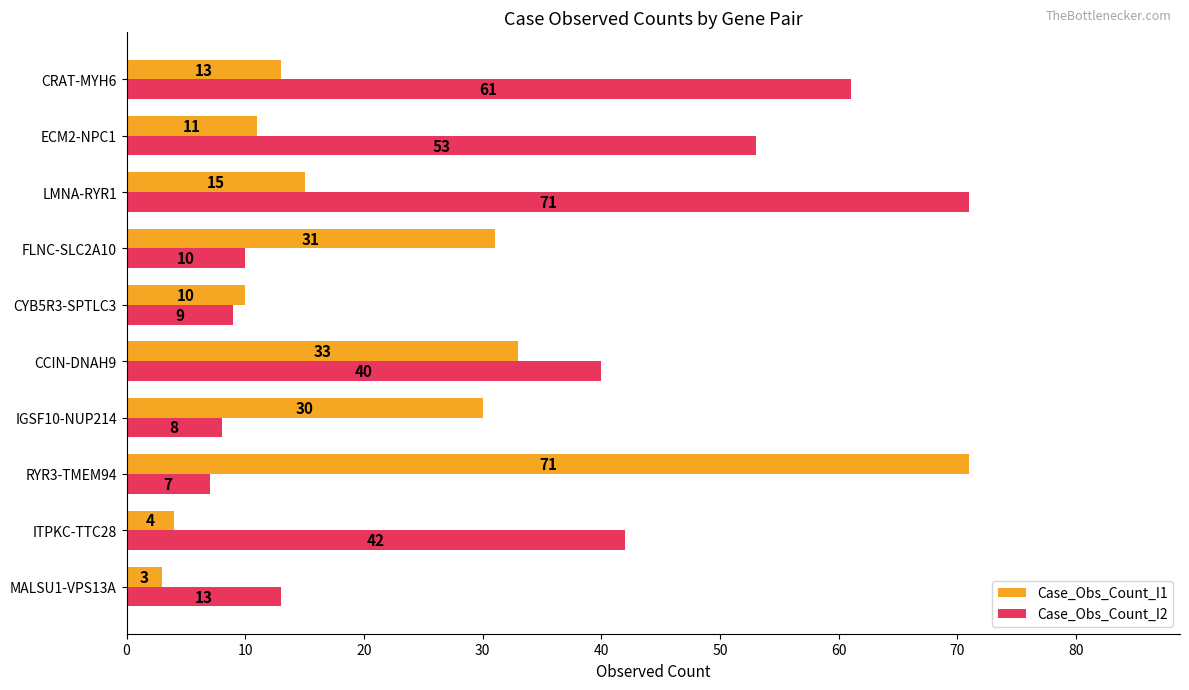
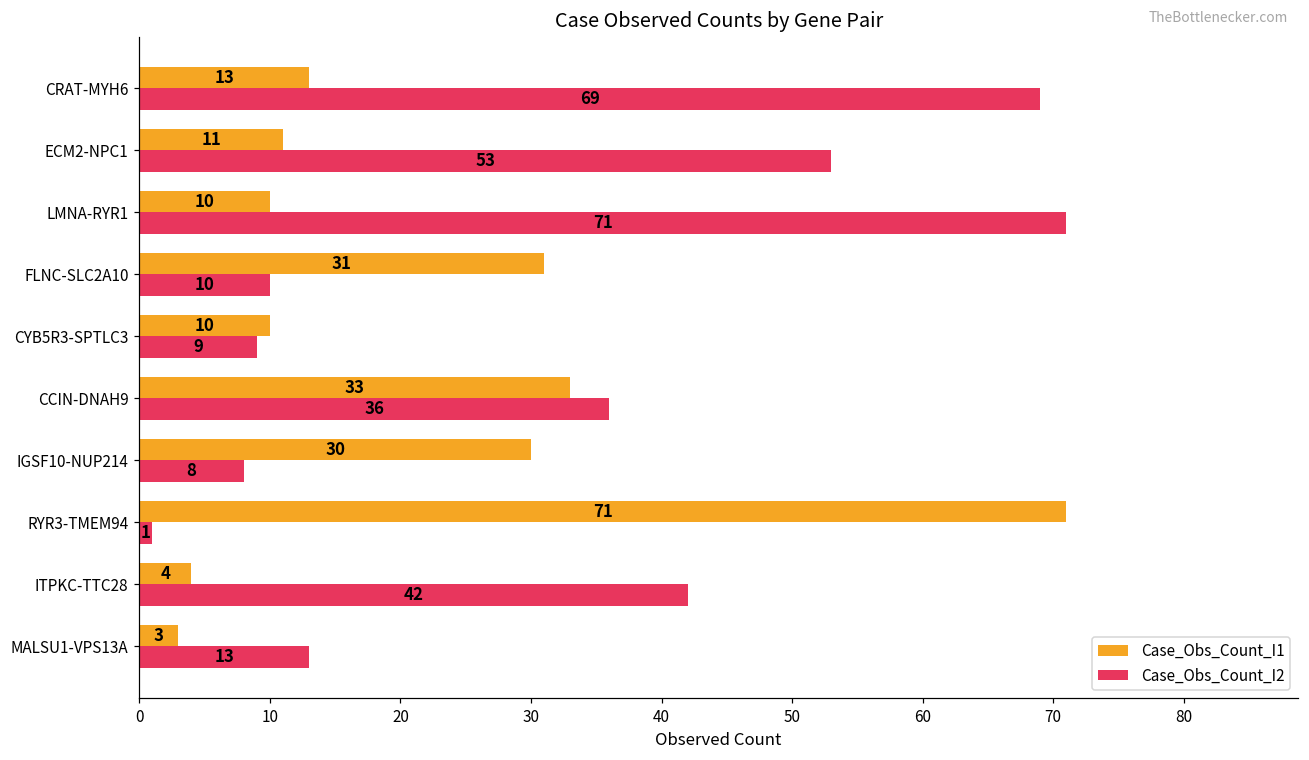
  {
    "Case_Obs_Count_I1": {
      "CRAT-MYH6": 13,
      "ECM2-NPC1": 11,
-     "LMNA-RYR1": 15,
+     "LMNA-RYR1": 10,
      "FLNC-SLC2A10": 31,
      "CYB5R3-SPTLC3": 10,
      "CCIN-DNAH9": 33,
      "IGSF10-NUP214": 30,
      "RYR3-TMEM94": 71,
      "ITPKC-TTC28": 4,
      "MALSU1-VPS13A": 3
    },
    "Case_Obs_Count_I2": {
-     "CRAT-MYH6": 61,
+     "CRAT-MYH6": 69,
      "ECM2-NPC1": 53,
      "LMNA-RYR1": 71,
      "FLNC-SLC2A10": 10,
      "CYB5R3-SPTLC3": 9,
-     "CCIN-DNAH9": 40,
+     "CCIN-DNAH9": 36,
      "IGSF10-NUP214": 8,
-     "RYR3-TMEM94": 7,
+     "RYR3-TMEM94": 1,
      "ITPKC-TTC28": 42,
      "MALSU1-VPS13A": 13
    }
  }
